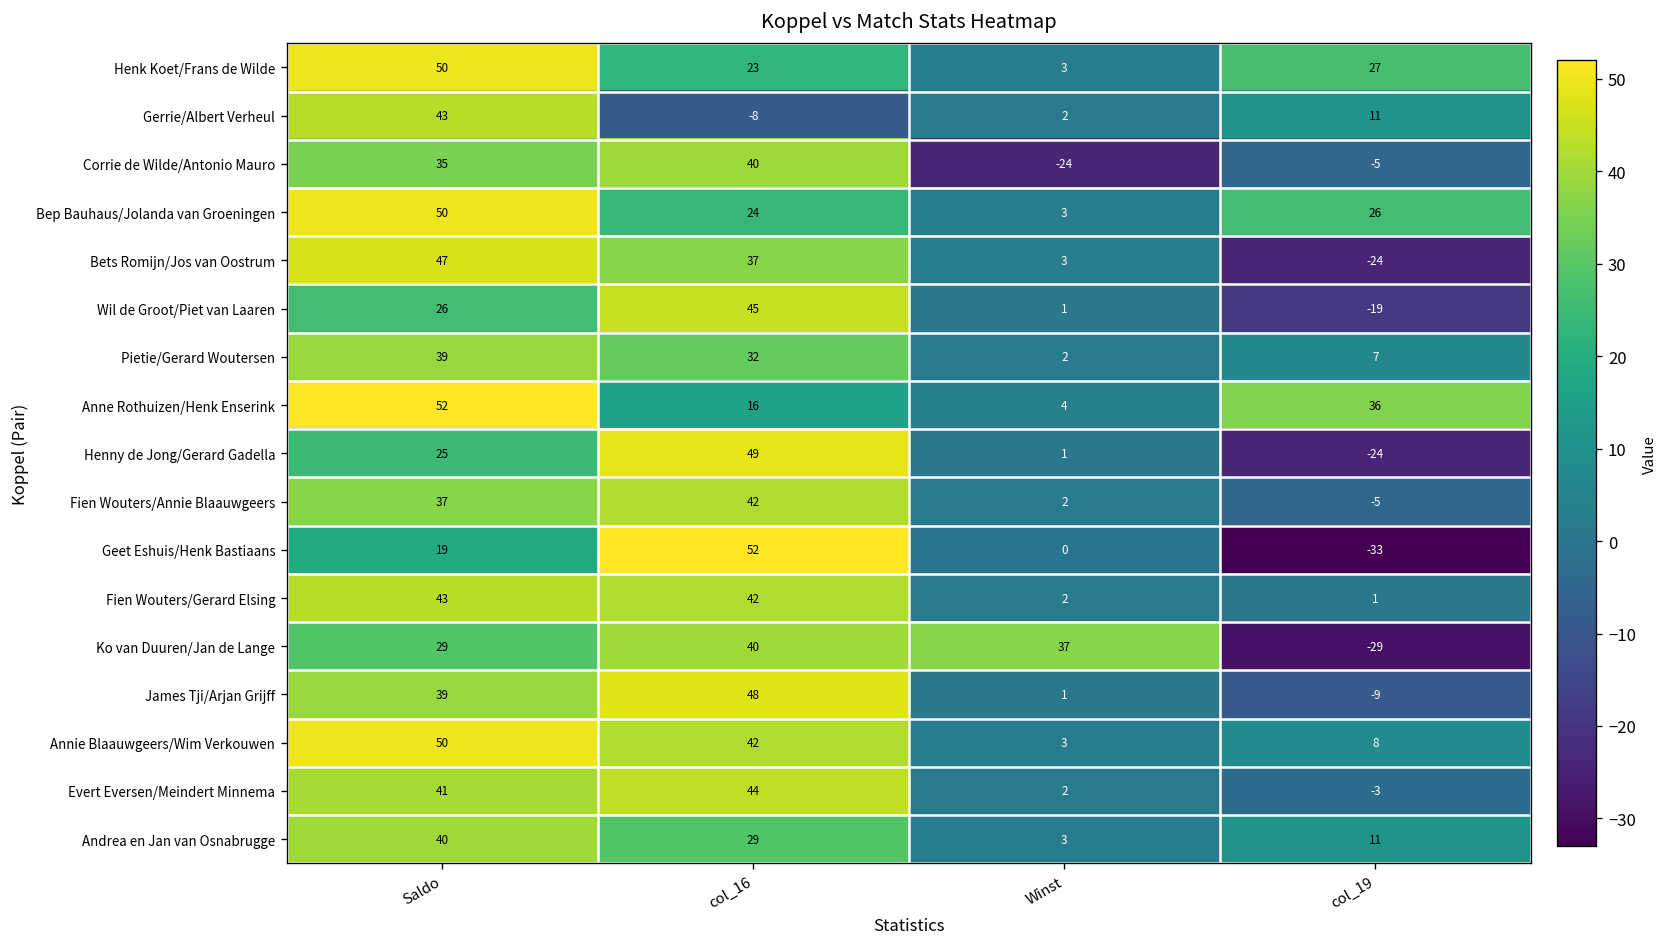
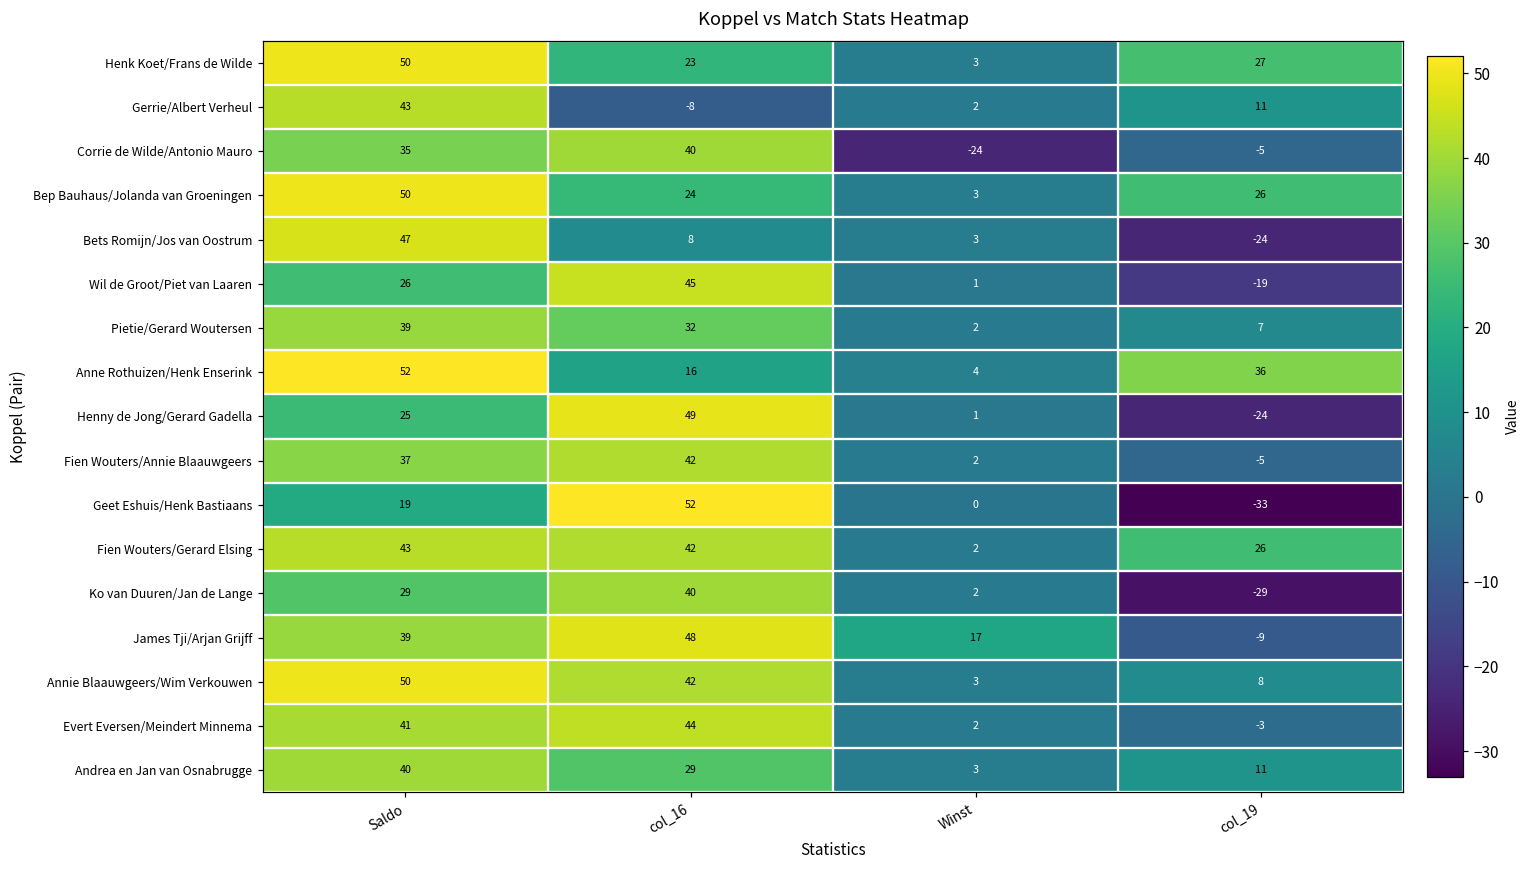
  {
    "Henk Koet/Frans de Wilde": {
      "Saldo": 50,
      "col_16": 23,
      "Winst": 3,
      "col_19": 27
    },
    "Gerrie/Albert Verheul": {
      "Saldo": 43,
      "col_16": -8,
      "Winst": 2,
      "col_19": 11
    },
    "Corrie de Wilde/Antonio Mauro": {
      "Saldo": 35,
      "col_16": 40,
      "Winst": -24,
      "col_19": -5
    },
    "Bep Bauhaus/Jolanda van Groeningen": {
      "Saldo": 50,
      "col_16": 24,
      "Winst": 3,
      "col_19": 26
    },
    "Bets Romijn/Jos van Oostrum": {
      "Saldo": 47,
-     "col_16": 37,
+     "col_16": 8,
      "Winst": 3,
      "col_19": -24
    },
    "Wil de Groot/Piet van Laaren": {
      "Saldo": 26,
      "col_16": 45,
      "Winst": 1,
      "col_19": -19
    },
    "Pietie/Gerard Woutersen": {
      "Saldo": 39,
      "col_16": 32,
      "Winst": 2,
      "col_19": 7
    },
    "Anne Rothuizen/Henk Enserink": {
      "Saldo": 52,
      "col_16": 16,
      "Winst": 4,
      "col_19": 36
    },
    "Henny de Jong/Gerard Gadella": {
      "Saldo": 25,
      "col_16": 49,
      "Winst": 1,
      "col_19": -24
    },
    "Fien Wouters/Annie Blaauwgeers": {
      "Saldo": 37,
      "col_16": 42,
      "Winst": 2,
      "col_19": -5
    },
    "Geet Eshuis/Henk Bastiaans": {
      "Saldo": 19,
      "col_16": 52,
      "Winst": 0,
      "col_19": -33
    },
    "Fien Wouters/Gerard Elsing": {
      "Saldo": 43,
      "col_16": 42,
      "Winst": 2,
-     "col_19": 1
+     "col_19": 26
    },
    "Ko van Duuren/Jan de Lange": {
      "Saldo": 29,
      "col_16": 40,
-     "Winst": 37,
+     "Winst": 2,
      "col_19": -29
    },
    "James Tji/Arjan Grijff": {
      "Saldo": 39,
      "col_16": 48,
-     "Winst": 1,
+     "Winst": 17,
      "col_19": -9
    },
    "Annie Blaauwgeers/Wim Verkouwen": {
      "Saldo": 50,
      "col_16": 42,
      "Winst": 3,
      "col_19": 8
    },
    "Evert Eversen/Meindert Minnema": {
      "Saldo": 41,
      "col_16": 44,
      "Winst": 2,
      "col_19": -3
    },
    "Andrea en Jan van Osnabrugge": {
      "Saldo": 40,
      "col_16": 29,
      "Winst": 3,
      "col_19": 11
    }
  }
